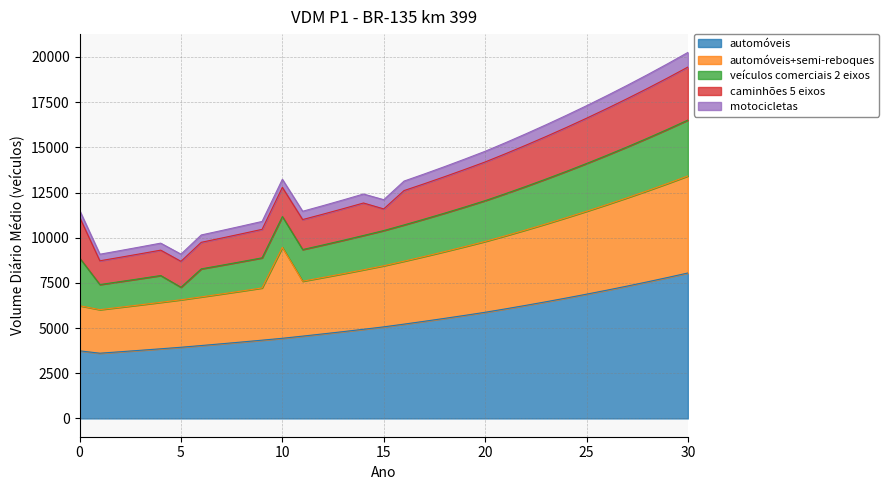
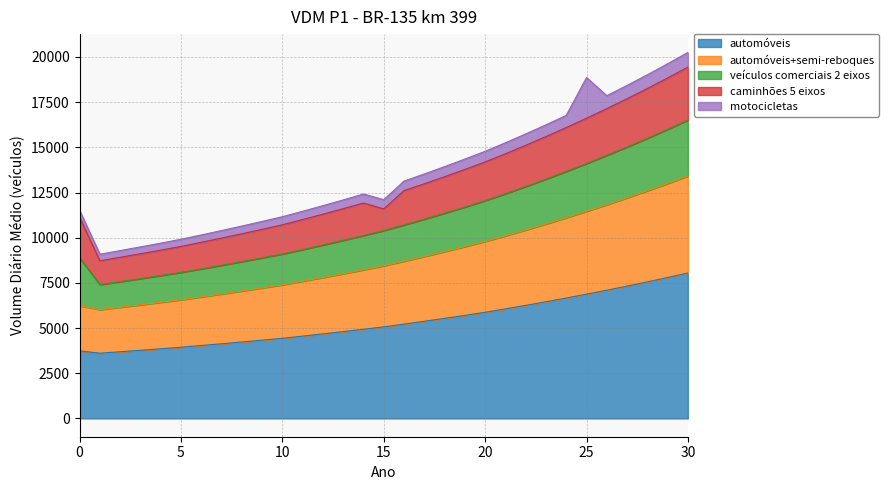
  {
    "automóveis": {
      "0": 3700,
      "5": 3900,
      "10": 4400,
      "15": 5100,
      "20": 5900,
      "25": 6900,
      "30": 8000
    },
    "automóveis+semi-reboques": {
      "0": 2500,
      "5": 2600,
-     "10": 5000,
+     "10": 3000,
      "15": 3400,
      "20": 3900,
      "25": 4600,
      "30": 5400
    },
    "veículos comerciais 2 eixos": {
      "0": 2600,
-     "5": 700,
+     "5": 1500,
      "10": 1700,
      "15": 1900,
      "20": 2300,
      "25": 2600,
      "30": 3100
    },
    "caminhões 5 eixos": {
      "0": 2300,
      "5": 1400,
      "10": 1600,
      "15": 1200,
      "20": 2100,
      "25": 2500,
      "30": 2900
    },
    "motocicletas": {
      "0": 400,
      "5": 400,
      "10": 400,
      "15": 500,
      "20": 600,
-     "25": 700,
+     "25": 2300,
      "30": 800
    }
  }
